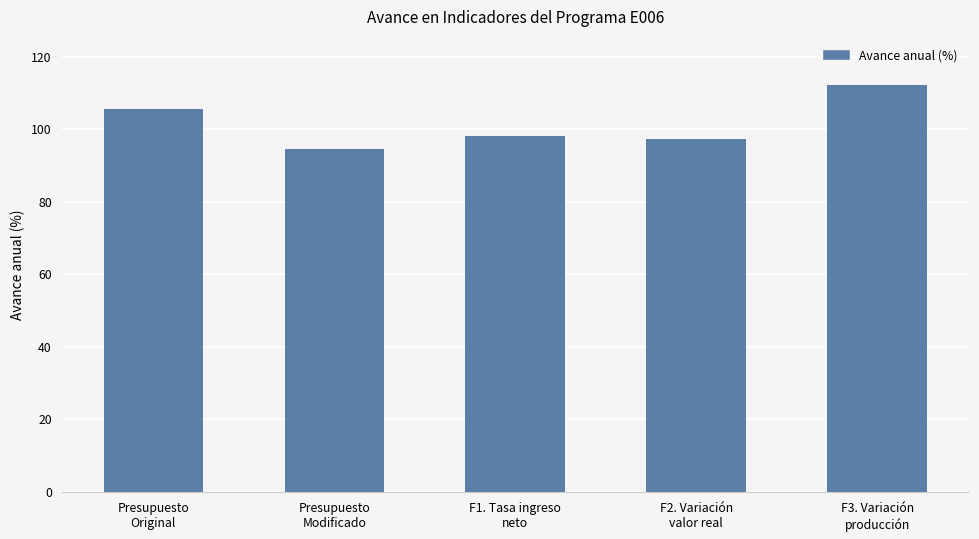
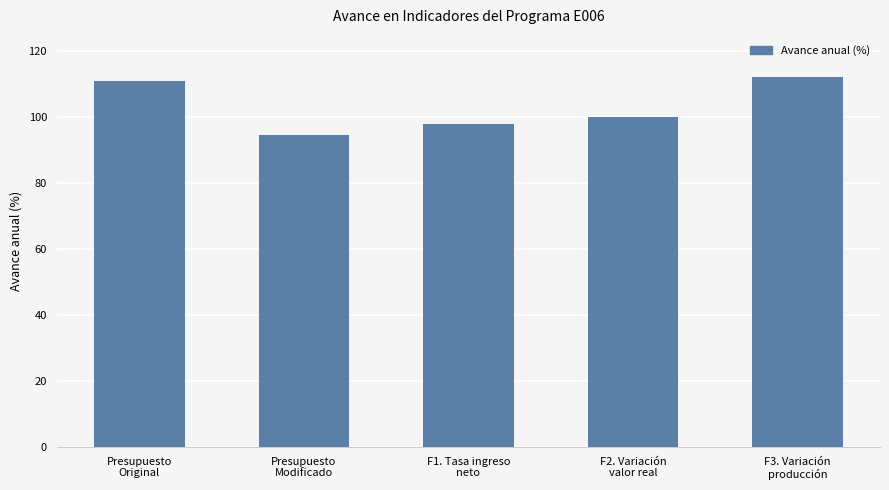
  {
-   "Presupuesto Original": 105,
+   "Presupuesto Original": 111,
    "Presupuesto Modificado": 95,
    "F1. Tasa ingreso neto": 98,
-   "F2. Variación valor real": 97,
+   "F2. Variación valor real": 100,
    "F3. Variación producción": 112
  }
